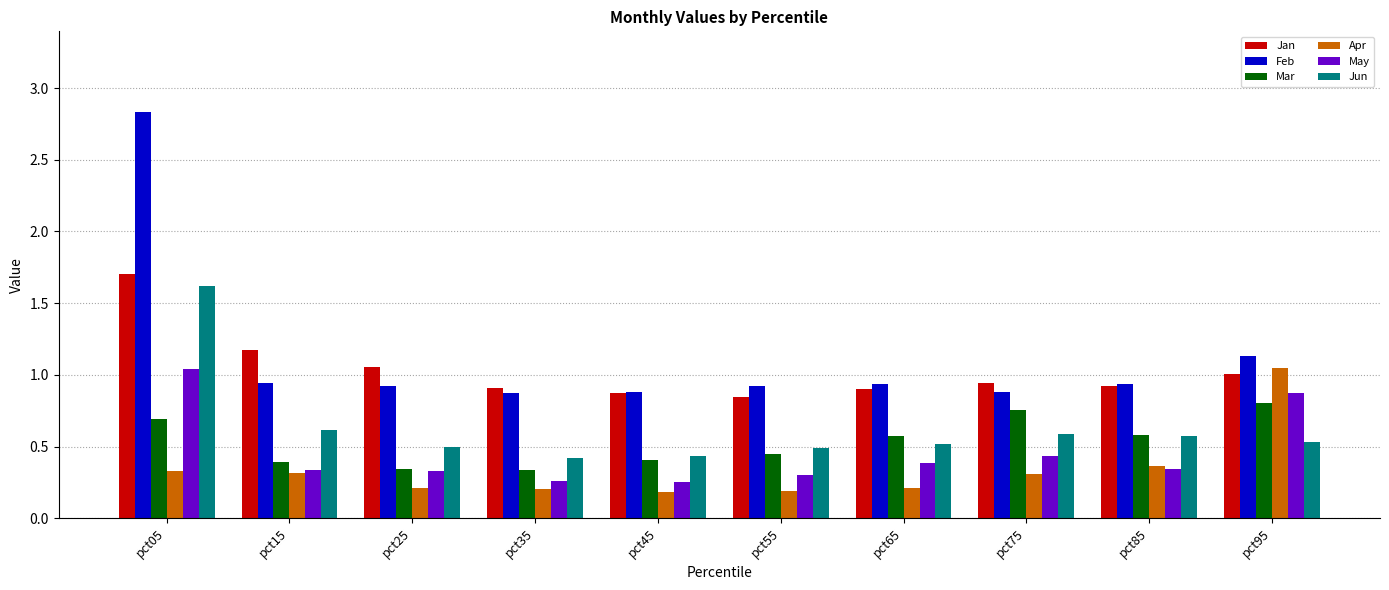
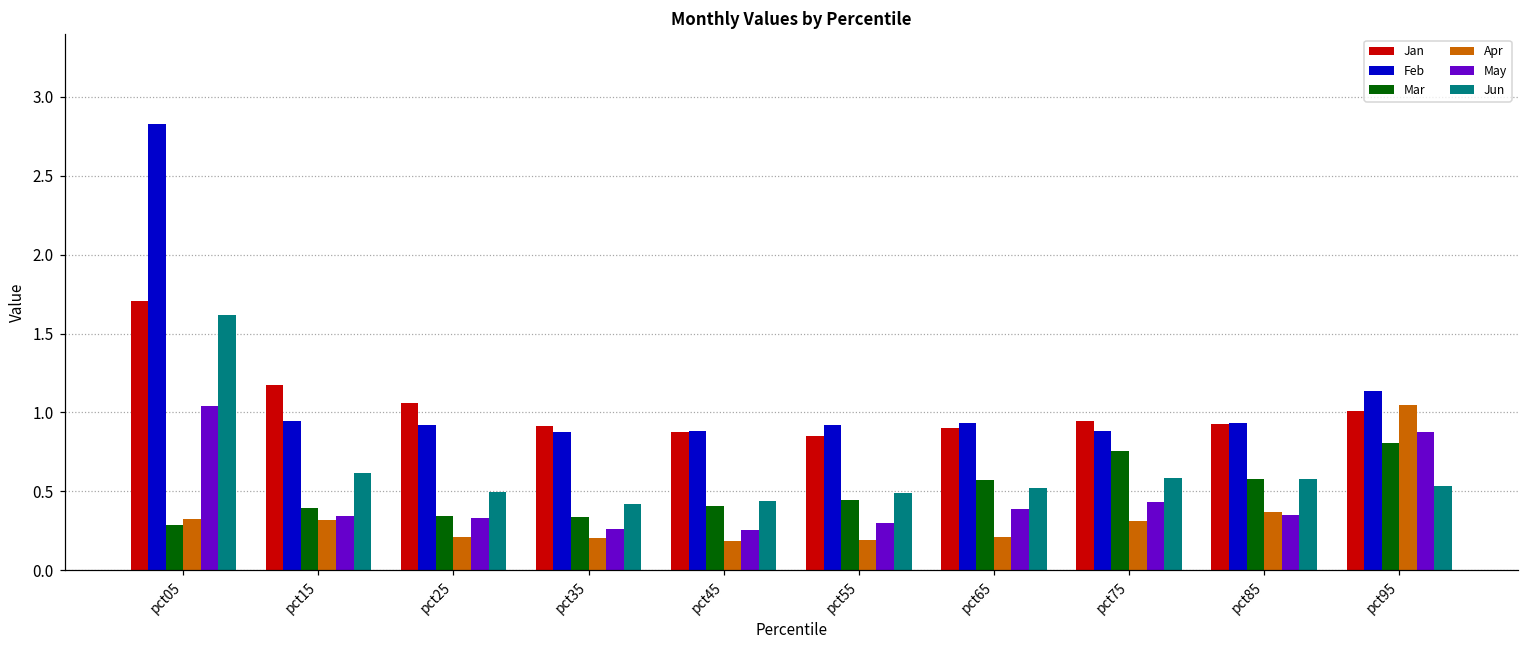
  {
    "Jan": {
      "pct05": 1.70,
      "pct15": 1.17,
      "pct25": 1.06,
      "pct35": 0.91,
      "pct45": 0.88,
      "pct55": 0.85,
      "pct65": 0.90,
      "pct75": 0.95,
      "pct85": 0.92,
      "pct95": 1.01
    },
    "Feb": {
      "pct05": 2.83,
      "pct15": 0.95,
      "pct25": 0.92,
      "pct35": 0.88,
      "pct45": 0.88,
      "pct55": 0.92,
      "pct65": 0.93,
      "pct75": 0.88,
      "pct85": 0.93,
      "pct95": 1.13
    },
    "Mar": {
-     "pct05": 0.69,
+     "pct05": 0.28,
      "pct15": 0.39,
      "pct25": 0.34,
      "pct35": 0.34,
      "pct45": 0.40,
      "pct55": 0.45,
      "pct65": 0.57,
      "pct75": 0.75,
      "pct85": 0.58,
      "pct95": 0.81
    },
    "Apr": {
      "pct05": 0.33,
      "pct15": 0.31,
      "pct25": 0.21,
      "pct35": 0.20,
      "pct45": 0.18,
      "pct55": 0.19,
      "pct65": 0.21,
      "pct75": 0.31,
      "pct85": 0.37,
      "pct95": 1.05
    },
    "May": {
      "pct05": 1.04,
      "pct15": 0.34,
      "pct25": 0.33,
      "pct35": 0.26,
      "pct45": 0.25,
      "pct55": 0.30,
      "pct65": 0.39,
      "pct75": 0.43,
      "pct85": 0.35,
      "pct95": 0.88
    },
    "Jun": {
      "pct05": 1.62,
      "pct15": 0.61,
      "pct25": 0.50,
      "pct35": 0.42,
      "pct45": 0.44,
      "pct55": 0.49,
      "pct65": 0.52,
      "pct75": 0.59,
      "pct85": 0.57,
      "pct95": 0.53
    }
  }
